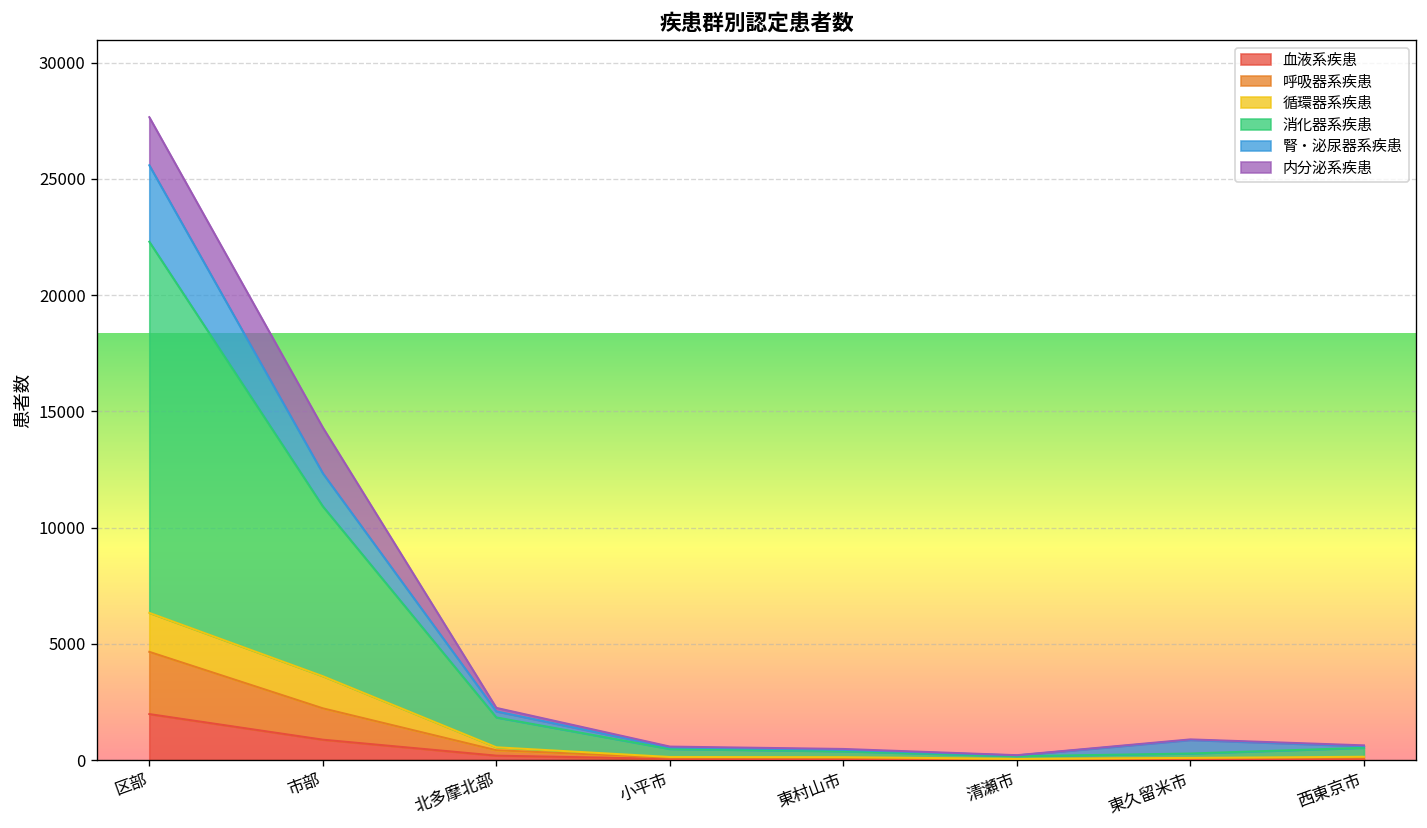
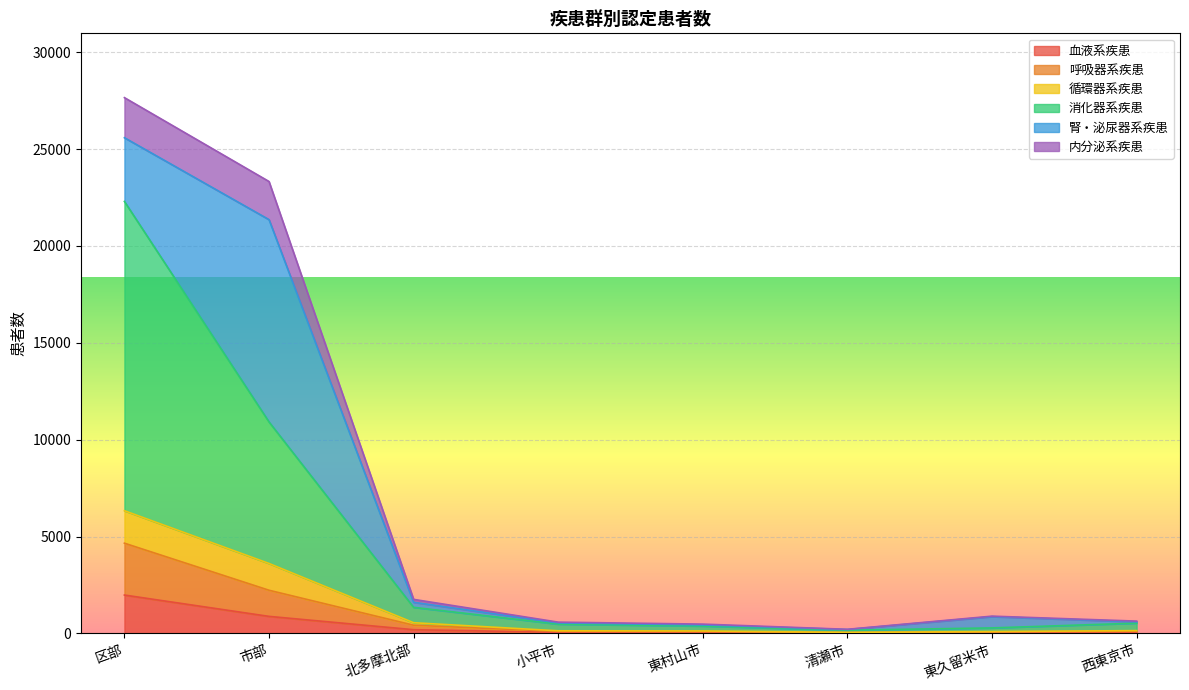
  {
    "循環器系疾患": {
      "区部": 1700,
      "市部": 1400
    },
    "消化器系疾患": {
      "区部": 16000,
      "市部": 7300,
-     "北多摩北部": 1300,
+     "北多摩北部": 800,
      "東久留米市": 200
    },
    "腎・泌尿器系疾患": {
      "区部": 3300,
-     "市部": 1400,
+     "市部": 10400,
      "北多摩北部": 300
    },
    "内分泌系疾患": {
      "区部": 2100,
      "市部": 2000,
      "北多摩北部": 200
    }
  }
